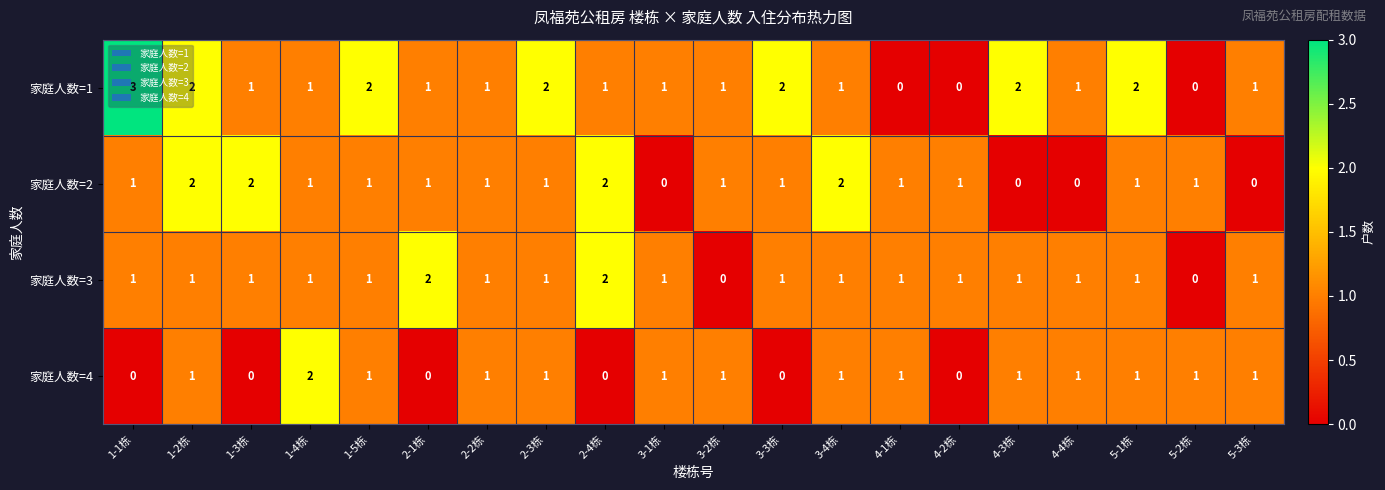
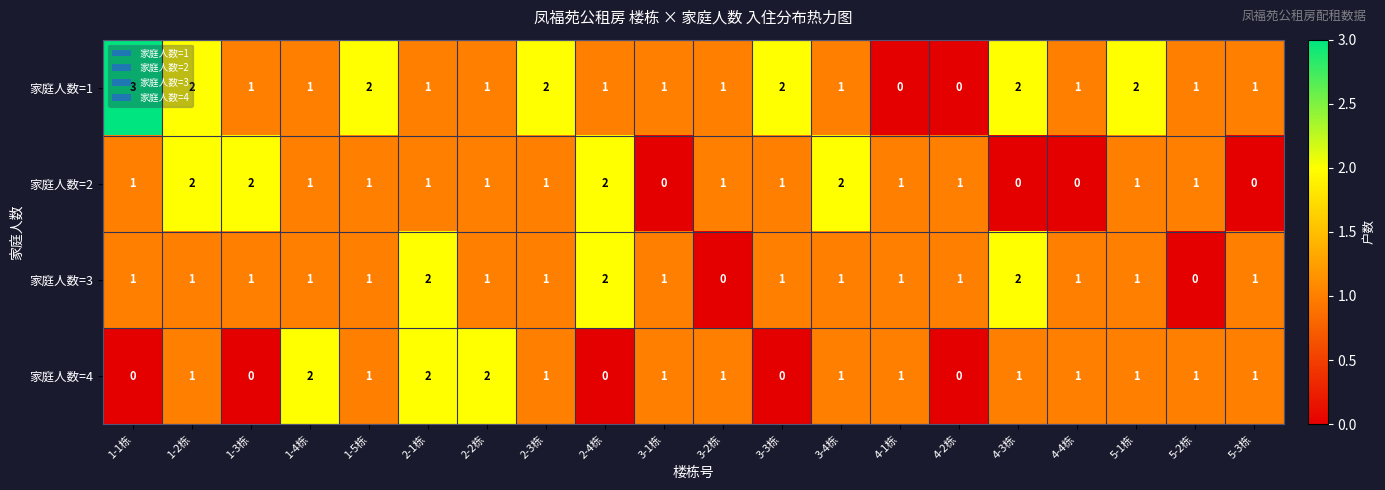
  {
    "家庭人数=1": {
      "1-3栋": 1,
      "1-4栋": 1,
      "1-5栋": 2,
      "2-1栋": 1,
      "2-2栋": 1,
      "2-3栋": 2,
      "2-4栋": 1,
      "3-1栋": 1,
      "3-2栋": 1,
      "3-3栋": 2,
      "3-4栋": 1,
      "4-1栋": 0,
      "4-2栋": 0,
      "4-3栋": 2,
      "4-4栋": 1,
      "5-1栋": 2,
-     "5-2栋": 0,
+     "5-2栋": 1,
      "5-3栋": 1
    },
    "家庭人数=2": {
      "1-1栋": 1,
      "1-2栋": 2,
      "1-3栋": 2,
      "1-4栋": 1,
      "1-5栋": 1,
      "2-1栋": 1,
      "2-2栋": 1,
      "2-3栋": 1,
      "2-4栋": 2,
      "3-1栋": 0,
      "3-2栋": 1,
      "3-3栋": 1,
      "3-4栋": 2,
      "4-1栋": 1,
      "4-2栋": 1,
      "4-3栋": 0,
      "4-4栋": 0,
      "5-1栋": 1,
      "5-2栋": 1,
      "5-3栋": 0
    },
    "家庭人数=3": {
      "1-1栋": 1,
      "1-2栋": 1,
      "1-3栋": 1,
      "1-4栋": 1,
      "1-5栋": 1,
      "2-1栋": 2,
      "2-2栋": 1,
      "2-3栋": 1,
      "2-4栋": 2,
      "3-1栋": 1,
      "3-2栋": 0,
      "3-3栋": 1,
      "3-4栋": 1,
      "4-1栋": 1,
      "4-2栋": 1,
-     "4-3栋": 1,
+     "4-3栋": 2,
      "4-4栋": 1,
      "5-1栋": 1,
      "5-2栋": 0,
      "5-3栋": 1
    },
    "家庭人数=4": {
      "1-1栋": 0,
      "1-2栋": 1,
      "1-3栋": 0,
      "1-4栋": 2,
      "1-5栋": 1,
-     "2-1栋": 0,
-     "2-2栋": 1,
+     "2-1栋": 2,
+     "2-2栋": 2,
      "2-3栋": 1,
      "2-4栋": 0,
      "3-1栋": 1,
      "3-2栋": 1,
      "3-3栋": 0,
      "3-4栋": 1,
      "4-1栋": 1,
      "4-2栋": 0,
      "4-3栋": 1,
      "4-4栋": 1,
      "5-1栋": 1,
      "5-2栋": 1,
      "5-3栋": 1
    }
  }
